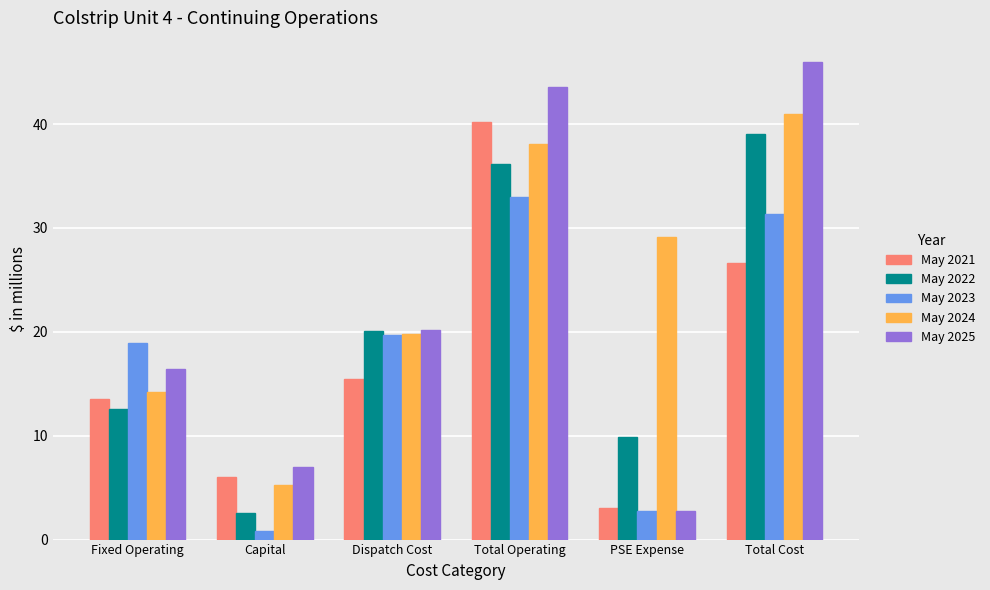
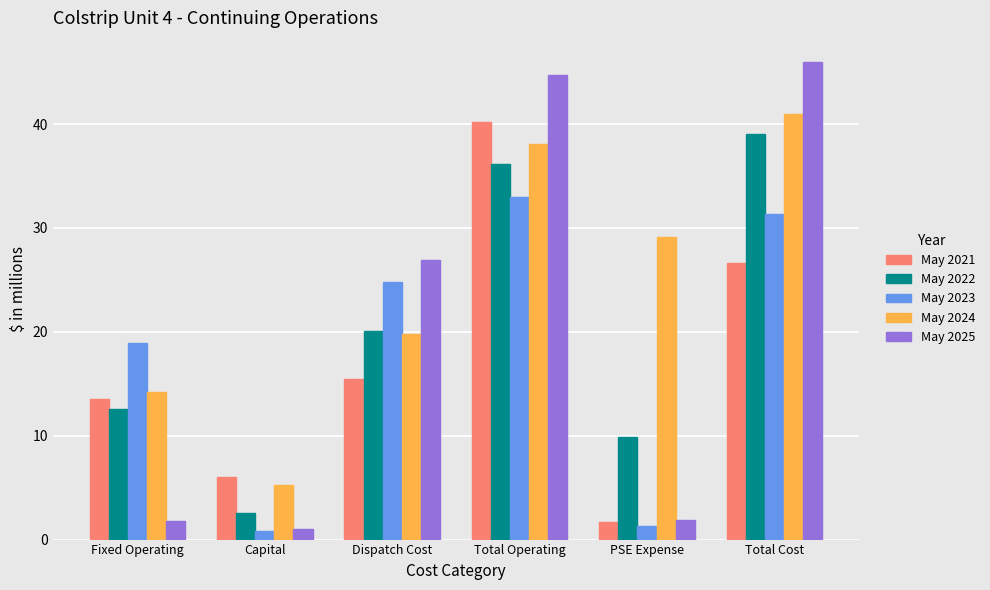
  {
    "May 2021": {
      "Fixed Operating": 13.6,
      "Capital": 6.0,
      "Dispatch Cost": 15.5,
      "Total Operating": 40.2,
-     "PSE Expense": 3.0,
+     "PSE Expense": 1.7,
      "Total Cost": 26.6
    },
    "May 2022": {
      "Fixed Operating": 12.6,
      "Capital": 2.6,
      "Dispatch Cost": 20.1,
      "Total Operating": 36.1,
      "PSE Expense": 9.9,
      "Total Cost": 39.0
    },
    "May 2023": {
      "Fixed Operating": 19.0,
      "Capital": 0.8,
-     "Dispatch Cost": 19.7,
+     "Dispatch Cost": 24.8,
      "Total Operating": 33.0,
-     "PSE Expense": 2.7,
+     "PSE Expense": 1.3,
      "Total Cost": 31.3
    },
    "May 2024": {
      "Fixed Operating": 14.3,
      "Capital": 5.2,
      "Dispatch Cost": 19.8,
      "Total Operating": 38.1,
      "PSE Expense": 29.1,
      "Total Cost": 41.0
    },
    "May 2025": {
-     "Fixed Operating": 16.4,
-     "Capital": 7,
-     "Dispatch Cost": 20.2,
-     "Total Operating": 43.6,
-     "PSE Expense": 2.7,
+     "Fixed Operating": 1.8,
+     "Capital": 1,
+     "Dispatch Cost": 26.9,
+     "Total Operating": 44.7,
+     "PSE Expense": 1.9,
      "Total Cost": 46.0
    }
  }
